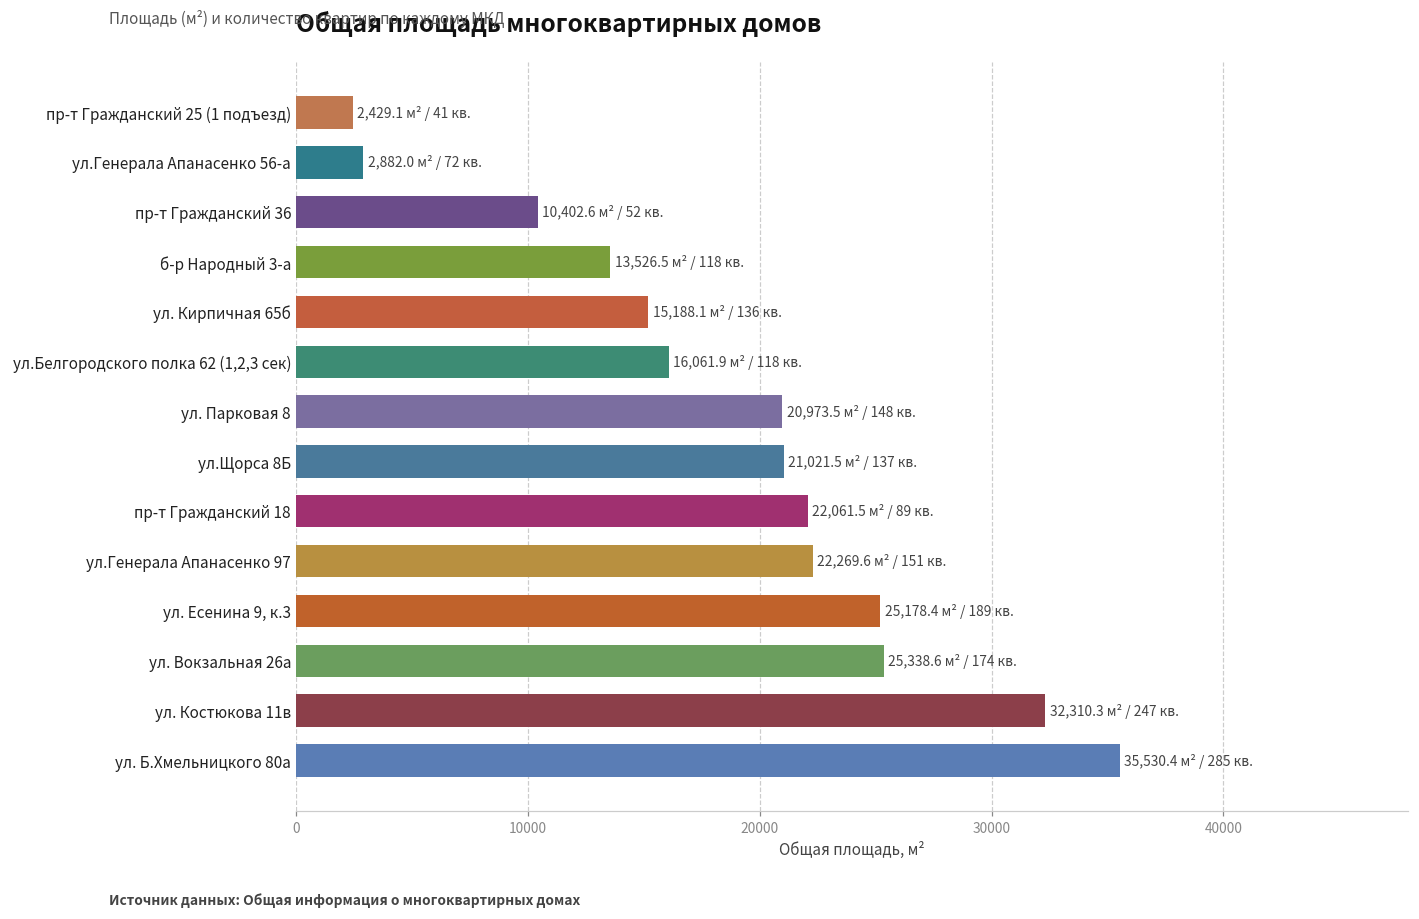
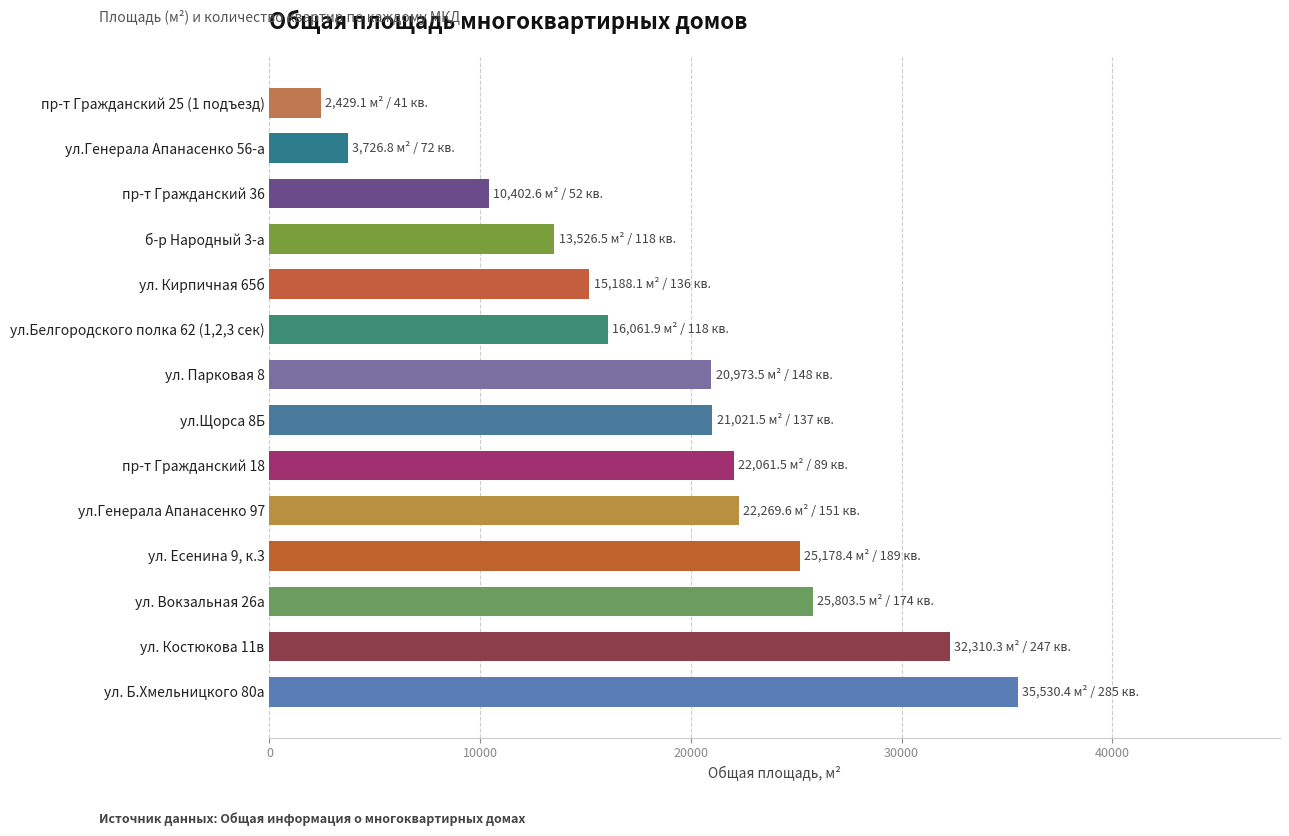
  {
    "пр-т Гражданский 25 (1 подъезд)": "2,429.1",
-   "ул.Генерала Апанасенко 56-а": "2,882.0",
+   "ул.Генерала Апанасенко 56-а": "3,726.8",
    "пр-т Гражданский 36": "10,402.6",
    "б-р Народный 3-а": "13,526.5",
    "ул. Кирпичная 65б": "15,188.1",
    "ул.Белгородского полка 62 (1,2,3 сек)": "16,061.9",
    "ул. Парковая 8": "20,973.5",
    "ул.Щорса 8Б": "21,021.5",
    "пр-т Гражданский 18": "22,061.5",
    "ул.Генерала Апанасенко 97": "22,269.6",
    "ул. Есенина 9, к.3": "25,178.4",
-   "ул. Вокзальная 26а": "25,338.6",
+   "ул. Вокзальная 26а": "25,803.5",
    "ул. Костюкова 11в": "32,310.3",
    "ул. Б.Хмельницкого 80а": "35,530.4"
  }
